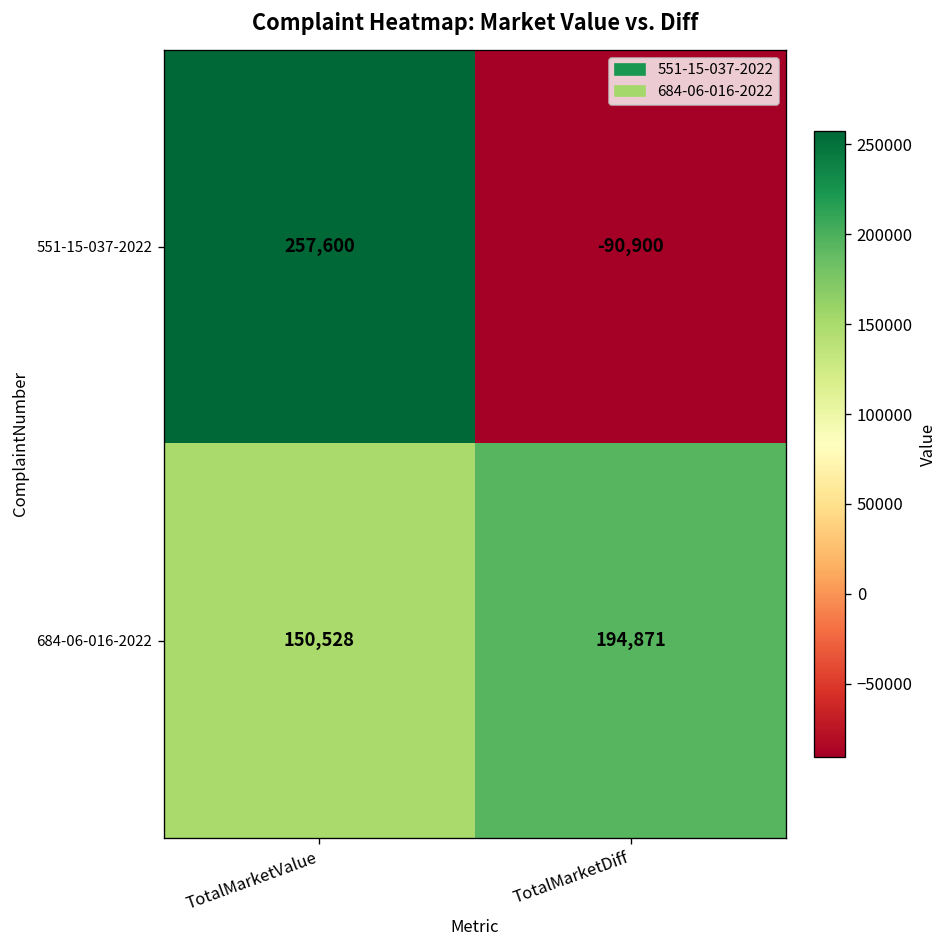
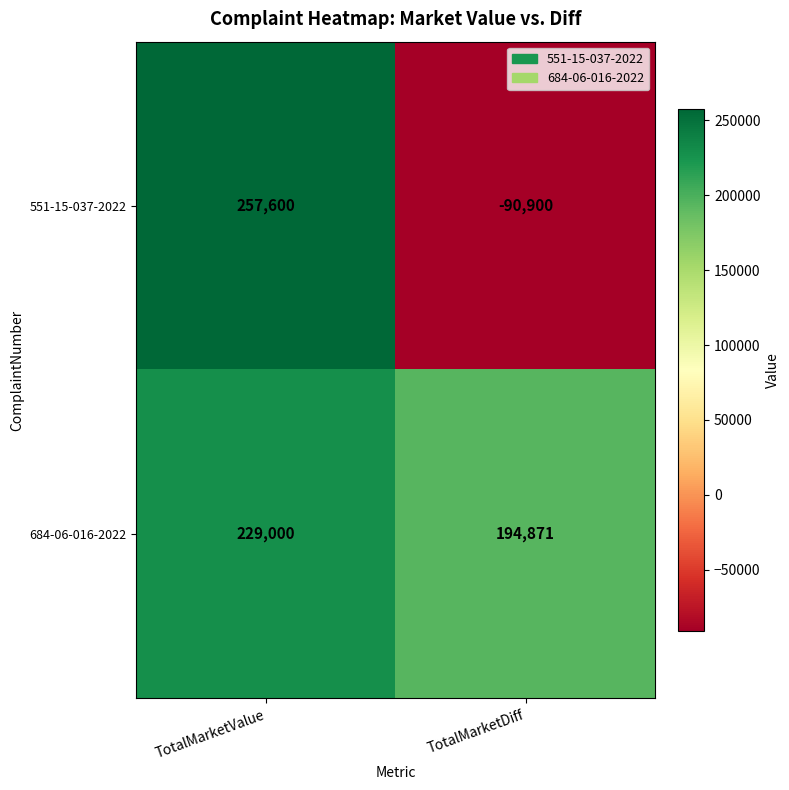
  {
    "551-15-037-2022": {
      "TotalMarketValue": "257,600",
      "TotalMarketDiff": "-90,900"
    },
    "684-06-016-2022": {
-     "TotalMarketValue": "150,528",
+     "TotalMarketValue": "229,000",
      "TotalMarketDiff": "194,871"
    }
  }
